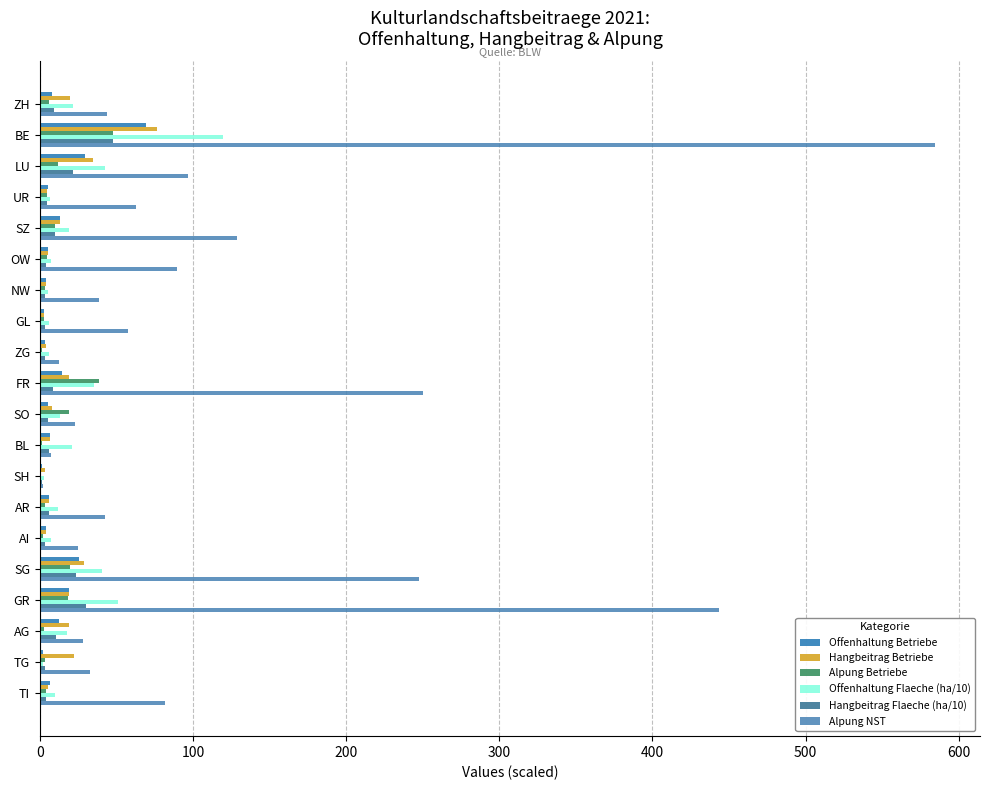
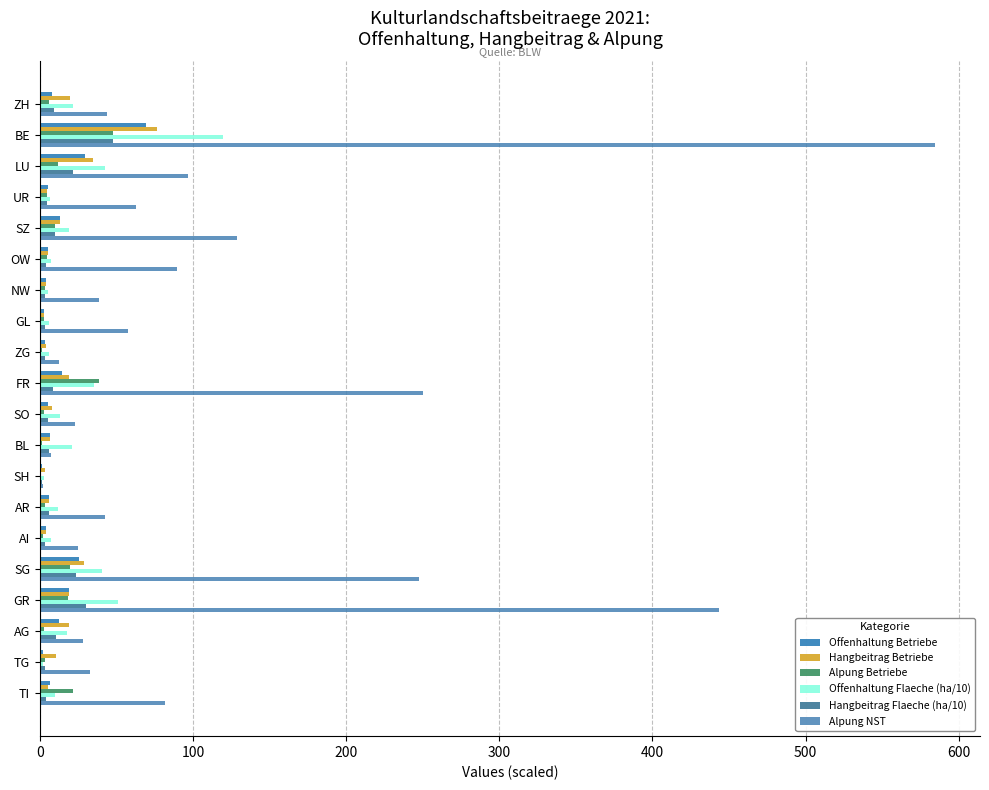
  {
    "Hangbeitrag Betriebe": {
      "ZH": 20,
      "BE": 77,
      "LU": 35,
      "UR": 5,
      "SZ": 13,
      "OW": 5,
      "NW": 4,
      "GL": 3,
      "ZG": 4,
      "FR": 19,
      "SO": 8,
      "BL": 7,
      "SH": 3,
      "AR": 6,
      "AI": 4,
      "SG": 29,
      "GR": 19,
      "AG": 19,
-     "TG": 22,
+     "TG": 11,
      "TI": 5
    },
    "Alpung Betriebe": {
      "ZH": 6,
      "BE": 48,
      "LU": 12,
      "UR": 5,
      "SZ": 10,
      "OW": 5,
      "NW": 3,
      "GL": 3,
      "FR": 39,
-     "SO": 19,
+     "SO": 3,
      "AR": 4,
      "AI": 2,
      "SG": 20,
      "GR": 18,
      "AG": 3,
      "TG": 3,
-     "TI": 4
+     "TI": 22
    },
    "Offenhaltung Flaeche (ha/10)": {
      "ZH": 22,
      "BE": 120,
      "LU": 42,
      "UR": 7,
      "SZ": 19,
      "OW": 7,
      "NW": 5,
      "GL": 6,
      "ZG": 6,
      "FR": 35,
      "SO": 13,
      "BL": 21,
      "SH": 3,
      "AR": 12,
      "AI": 7,
      "SG": 40,
      "GR": 51,
      "AG": 18,
      "TG": 2,
      "TI": 10
    }
  }
